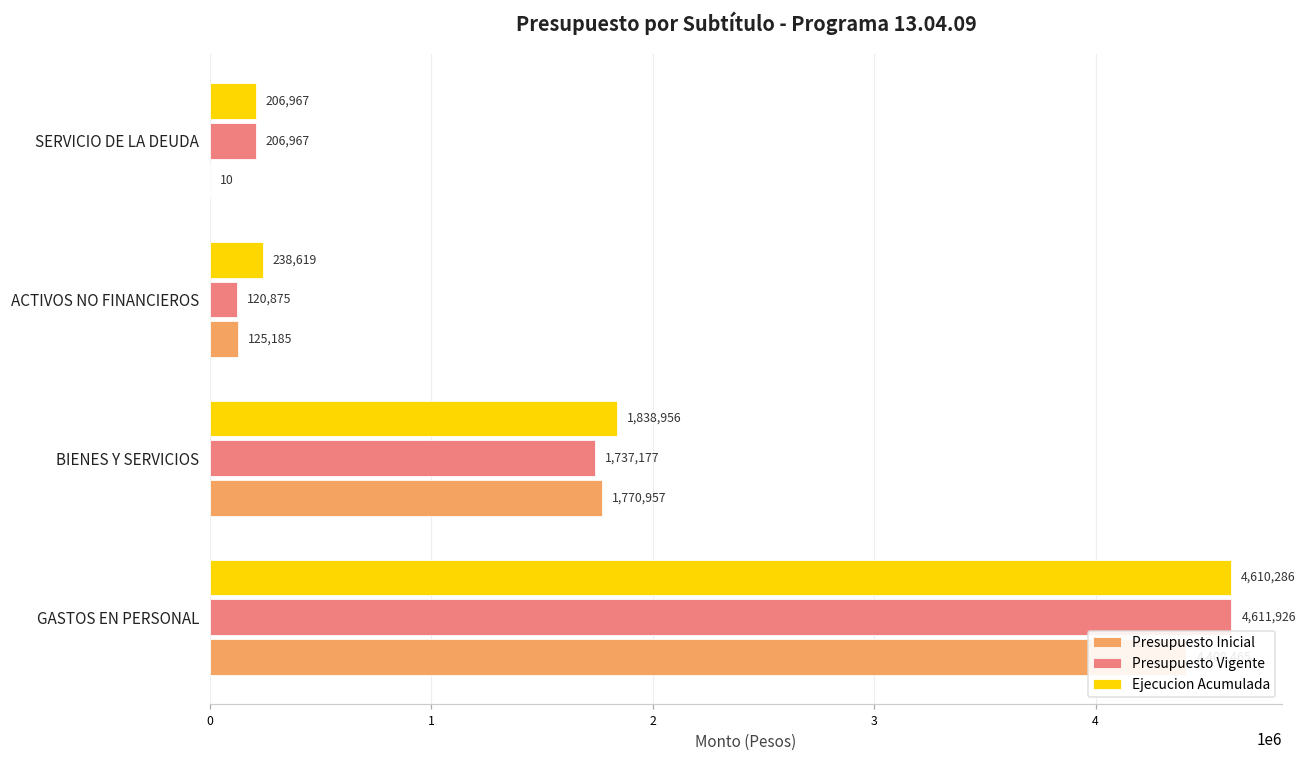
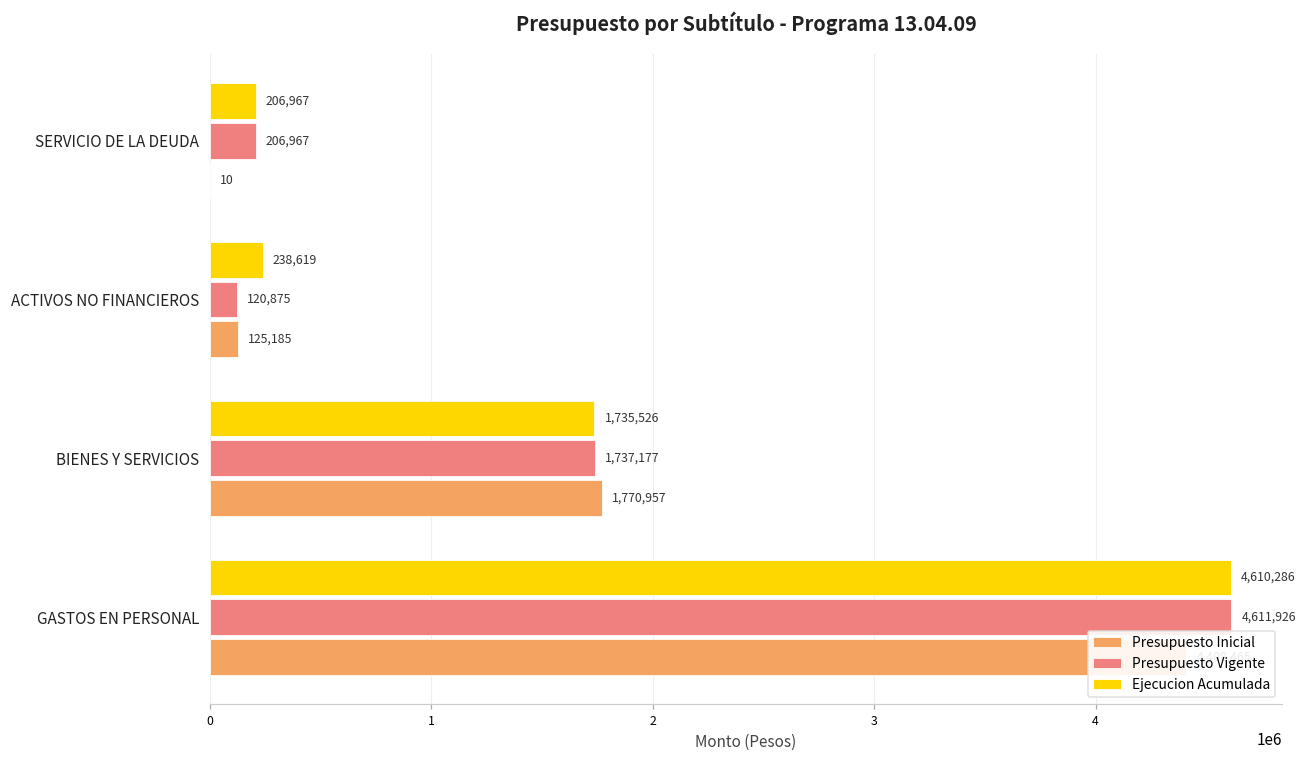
  {
    "Ejecucion Acumulada": {
      "SERVICIO DE LA DEUDA": "206,967",
      "ACTIVOS NO FINANCIEROS": "238,619",
-     "BIENES Y SERVICIOS": "1,838,956",
+     "BIENES Y SERVICIOS": "1,735,526",
      "GASTOS EN PERSONAL": "4,610,286"
    }
  }
